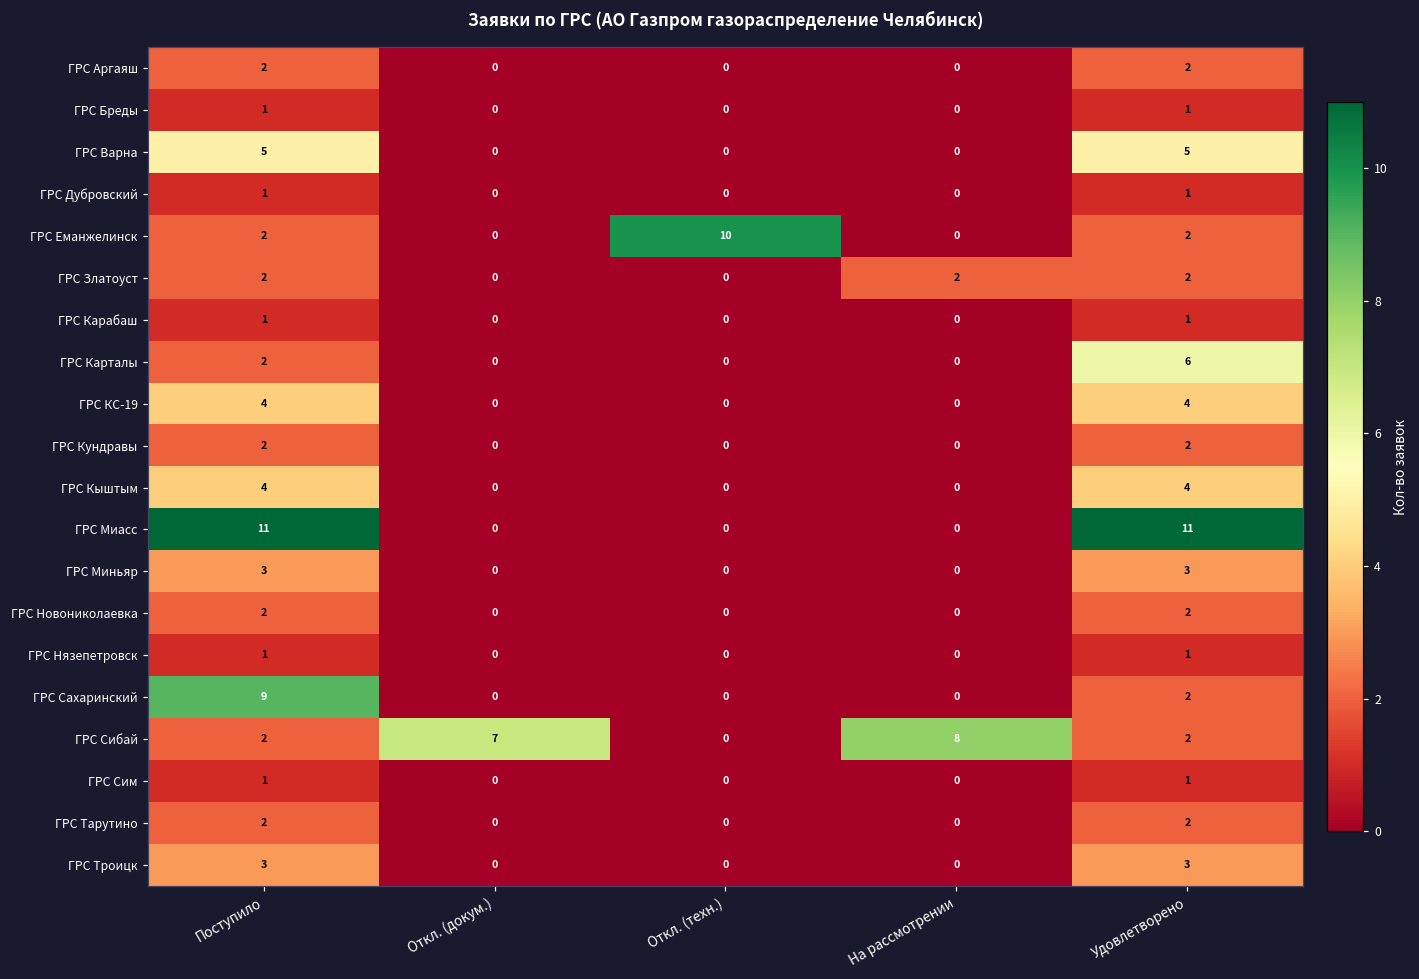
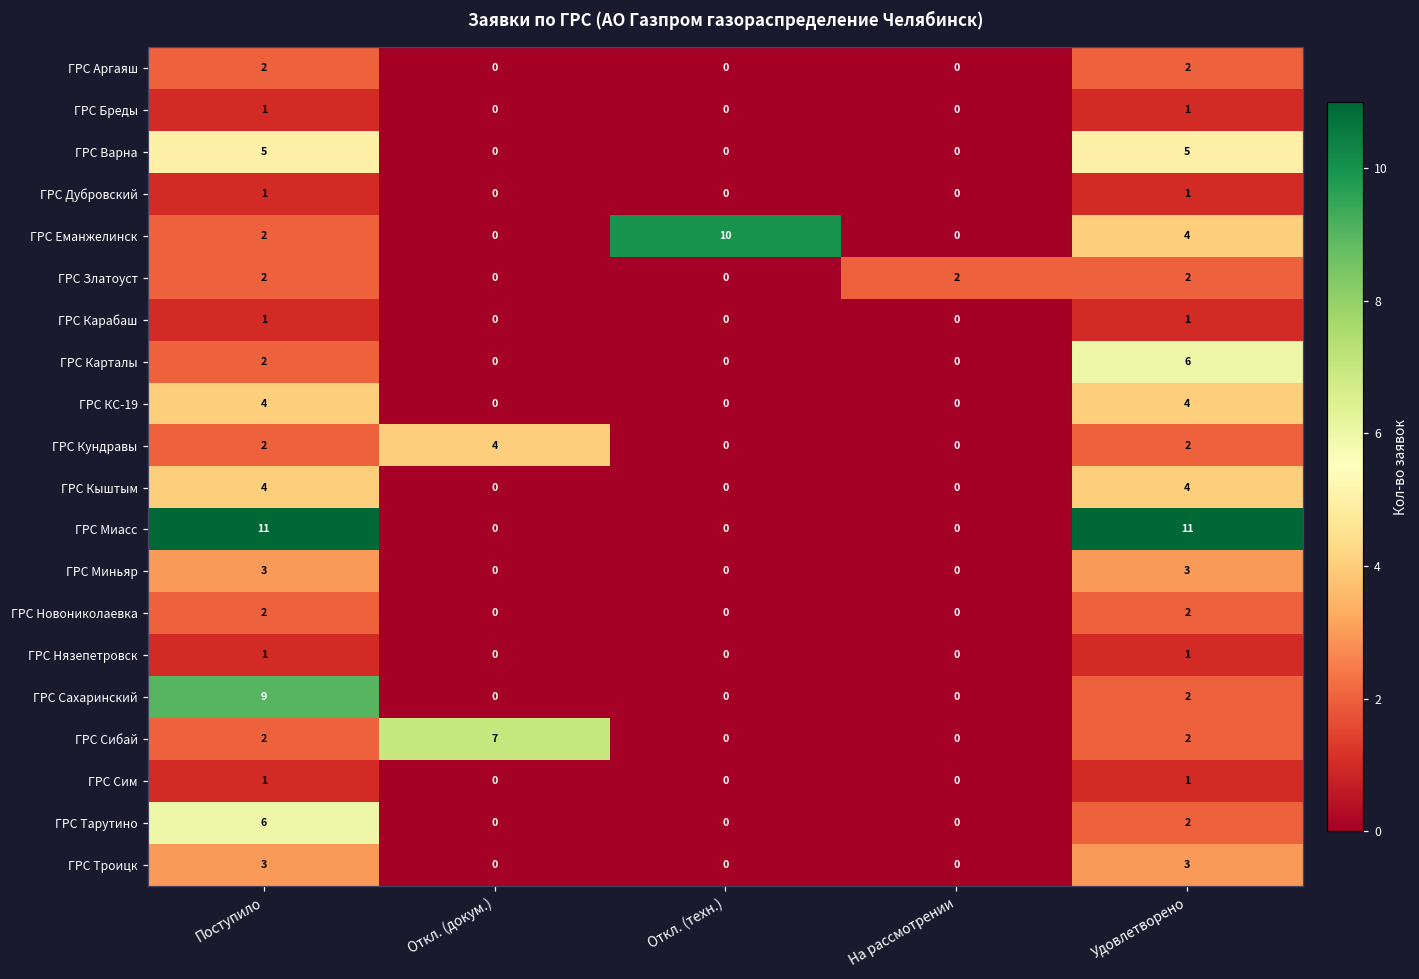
  {
    "ГРС Аргаяш": {
      "Поступило": 2,
      "Откл. (докум.)": 0,
      "Откл. (техн.)": 0,
      "На рассмотрении": 0,
      "Удовлетворено": 2
    },
    "ГРС Бреды": {
      "Поступило": 1,
      "Откл. (докум.)": 0,
      "Откл. (техн.)": 0,
      "На рассмотрении": 0,
      "Удовлетворено": 1
    },
    "ГРС Варна": {
      "Поступило": 5,
      "Откл. (докум.)": 0,
      "Откл. (техн.)": 0,
      "На рассмотрении": 0,
      "Удовлетворено": 5
    },
    "ГРС Дубровский": {
      "Поступило": 1,
      "Откл. (докум.)": 0,
      "Откл. (техн.)": 0,
      "На рассмотрении": 0,
      "Удовлетворено": 1
    },
    "ГРС Еманжелинск": {
      "Поступило": 2,
      "Откл. (докум.)": 0,
      "Откл. (техн.)": 10,
      "На рассмотрении": 0,
-     "Удовлетворено": 2
+     "Удовлетворено": 4
    },
    "ГРС Златоуст": {
      "Поступило": 2,
      "Откл. (докум.)": 0,
      "Откл. (техн.)": 0,
      "На рассмотрении": 2,
      "Удовлетворено": 2
    },
    "ГРС Карабаш": {
      "Поступило": 1,
      "Откл. (докум.)": 0,
      "Откл. (техн.)": 0,
      "На рассмотрении": 0,
      "Удовлетворено": 1
    },
    "ГРС Карталы": {
      "Поступило": 2,
      "Откл. (докум.)": 0,
      "Откл. (техн.)": 0,
      "На рассмотрении": 0,
      "Удовлетворено": 6
    },
    "ГРС КС-19": {
      "Поступило": 4,
      "Откл. (докум.)": 0,
      "Откл. (техн.)": 0,
      "На рассмотрении": 0,
      "Удовлетворено": 4
    },
    "ГРС Кундравы": {
      "Поступило": 2,
-     "Откл. (докум.)": 0,
+     "Откл. (докум.)": 4,
      "Откл. (техн.)": 0,
      "На рассмотрении": 0,
      "Удовлетворено": 2
    },
    "ГРС Кыштым": {
      "Поступило": 4,
      "Откл. (докум.)": 0,
      "Откл. (техн.)": 0,
      "На рассмотрении": 0,
      "Удовлетворено": 4
    },
    "ГРС Миасс": {
      "Поступило": 11,
      "Откл. (докум.)": 0,
      "Откл. (техн.)": 0,
      "На рассмотрении": 0,
      "Удовлетворено": 11
    },
    "ГРС Миньяр": {
      "Поступило": 3,
      "Откл. (докум.)": 0,
      "Откл. (техн.)": 0,
      "На рассмотрении": 0,
      "Удовлетворено": 3
    },
    "ГРС Новониколаевка": {
      "Поступило": 2,
      "Откл. (докум.)": 0,
      "Откл. (техн.)": 0,
      "На рассмотрении": 0,
      "Удовлетворено": 2
    },
    "ГРС Нязепетровск": {
      "Поступило": 1,
      "Откл. (докум.)": 0,
      "Откл. (техн.)": 0,
      "На рассмотрении": 0,
      "Удовлетворено": 1
    },
    "ГРС Сахаринский": {
      "Поступило": 9,
      "Откл. (докум.)": 0,
      "Откл. (техн.)": 0,
      "На рассмотрении": 0,
      "Удовлетворено": 2
    },
    "ГРС Сибай": {
      "Поступило": 2,
      "Откл. (докум.)": 7,
      "Откл. (техн.)": 0,
-     "На рассмотрении": 8,
+     "На рассмотрении": 0,
      "Удовлетворено": 2
    },
    "ГРС Сим": {
      "Поступило": 1,
      "Откл. (докум.)": 0,
      "Откл. (техн.)": 0,
      "На рассмотрении": 0,
      "Удовлетворено": 1
    },
    "ГРС Тарутино": {
-     "Поступило": 2,
+     "Поступило": 6,
      "Откл. (докум.)": 0,
      "Откл. (техн.)": 0,
      "На рассмотрении": 0,
      "Удовлетворено": 2
    },
    "ГРС Троицк": {
      "Поступило": 3,
      "Откл. (докум.)": 0,
      "Откл. (техн.)": 0,
      "На рассмотрении": 0,
      "Удовлетворено": 3
    }
  }
